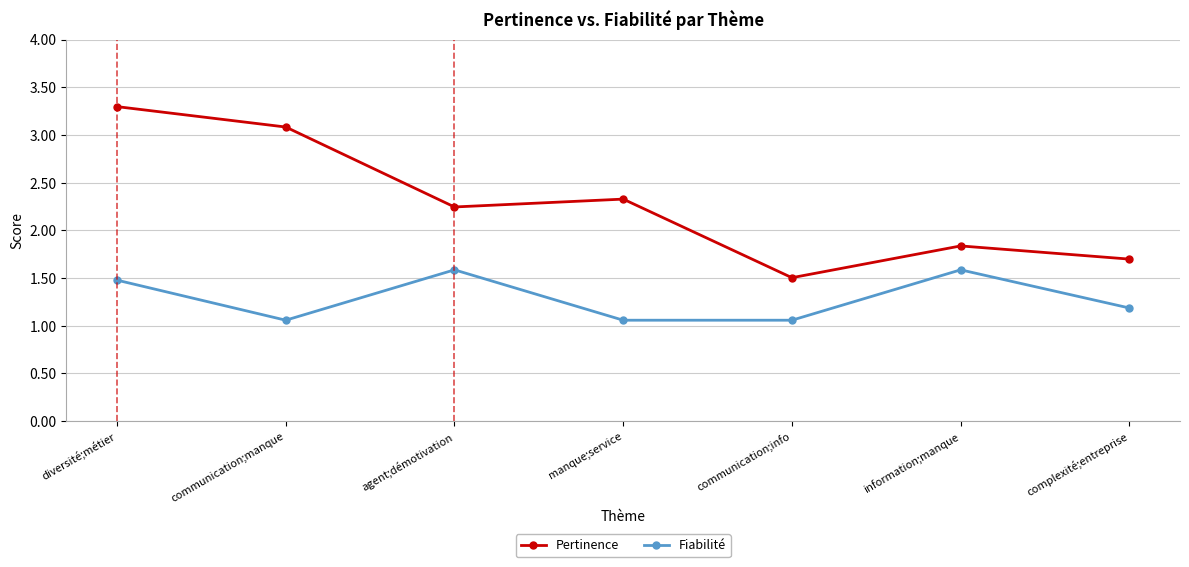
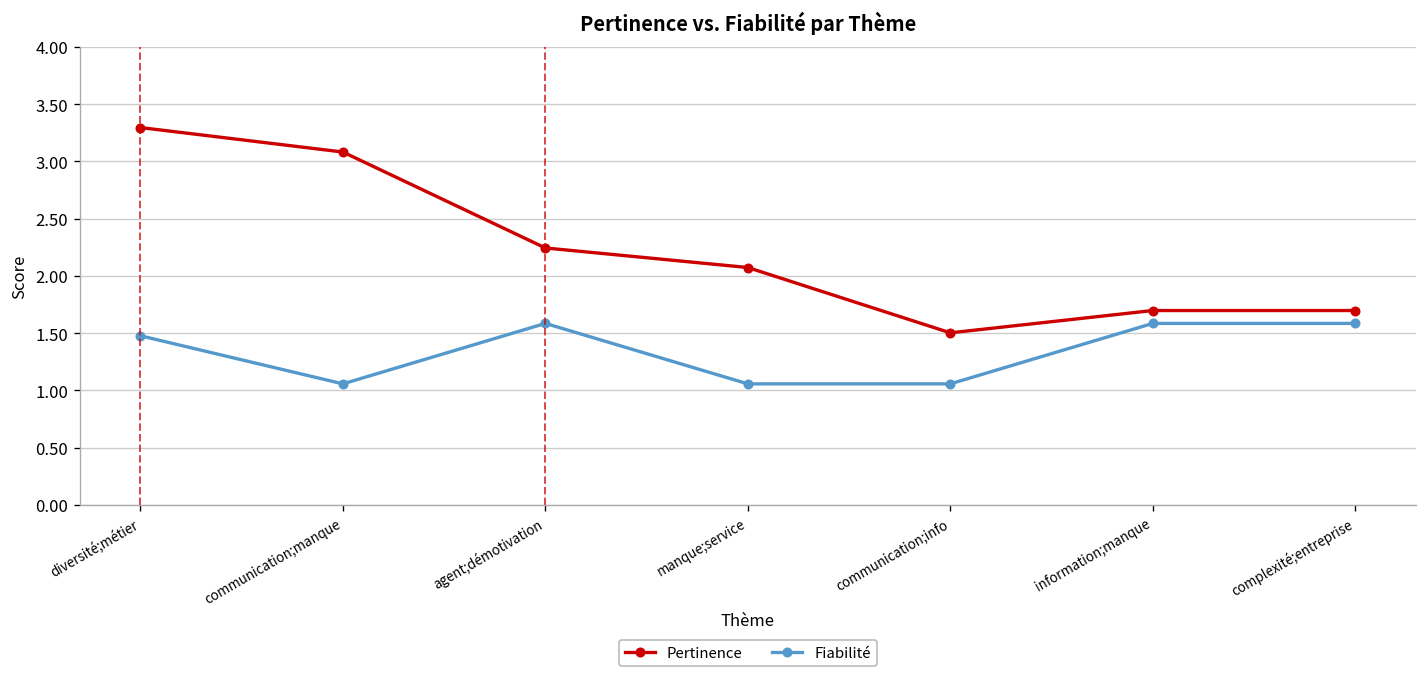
  {
    "Pertinence": {
      "diversité;métier": 3.3,
      "communication;manque": 3.1,
      "agent;démotivation": 2.2,
-     "manque;service": 2.3,
+     "manque;service": 2.1,
      "communication;info": 1.5,
-     "information;manque": 1.8,
+     "information;manque": 1.7,
      "complexité;entreprise": 1.7
    },
    "Fiabilité": {
      "diversité;métier": 1.5,
      "communication;manque": 1.1,
      "agent;démotivation": 1.6,
      "manque;service": 1.1,
      "communication;info": 1.1,
      "information;manque": 1.6,
-     "complexité;entreprise": 1.2
+     "complexité;entreprise": 1.6
    }
  }
